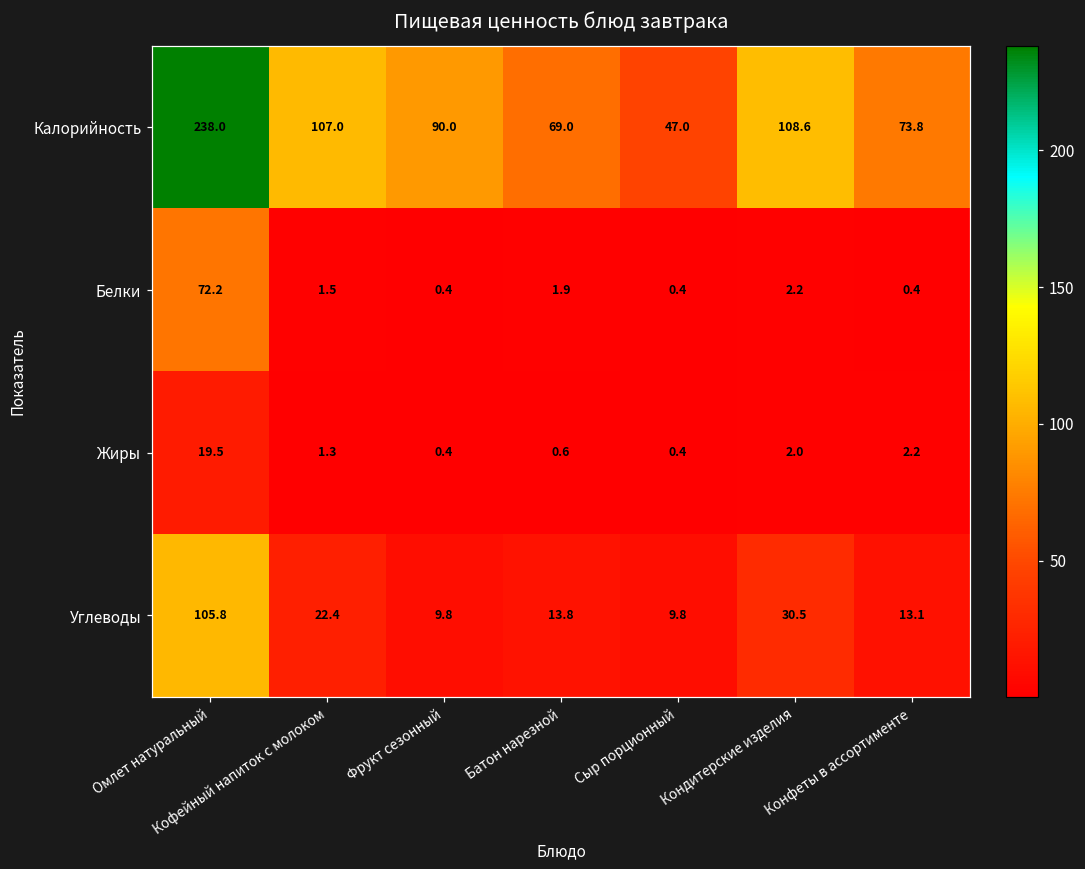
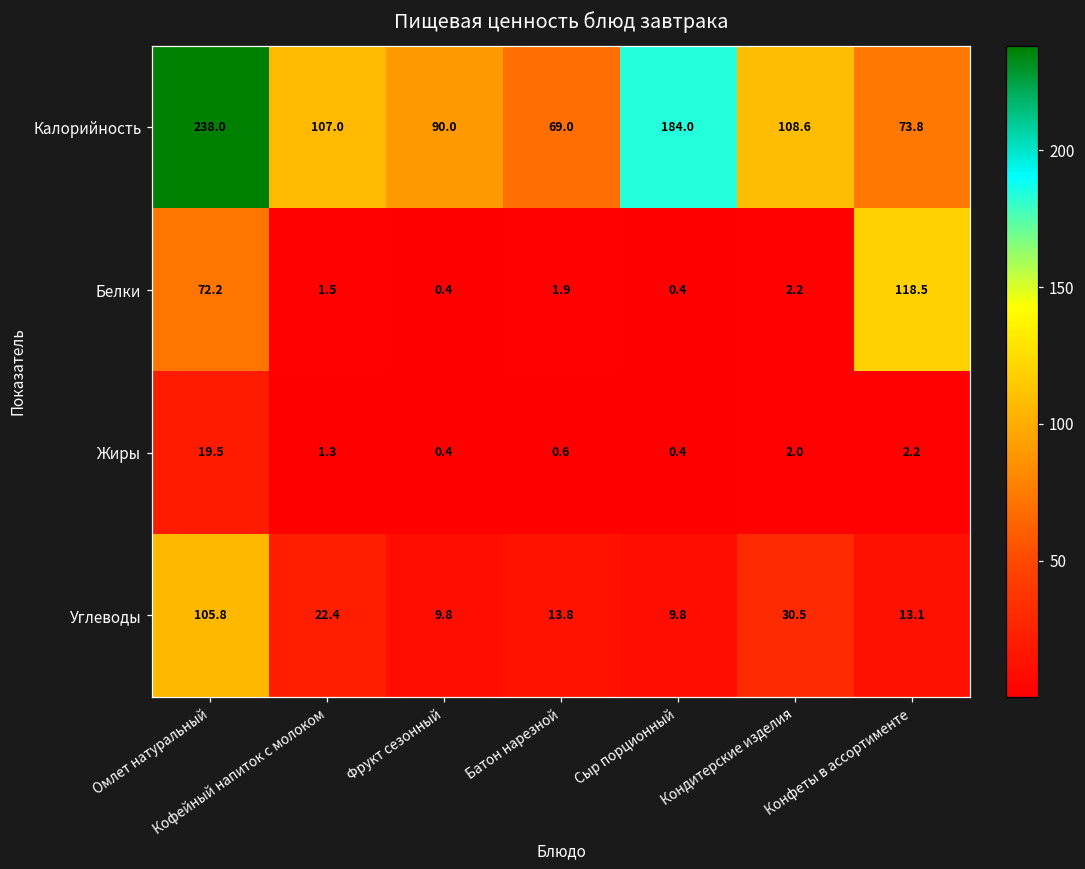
  {
    "Калорийность": {
      "Омлет натуральный": 238.0,
      "Кофейный напиток с молоком": 107.0,
      "Фрукт сезонный": 90.0,
      "Батон нарезной": 69.0,
-     "Сыр порционный": 47.0,
+     "Сыр порционный": 184.0,
      "Кондитерские изделия": 108.6,
      "Конфеты в ассортименте": 73.8
    },
    "Белки": {
      "Омлет натуральный": 72.2,
      "Кофейный напиток с молоком": 1.5,
      "Фрукт сезонный": 0.4,
      "Батон нарезной": 1.9,
      "Сыр порционный": 0.4,
      "Кондитерские изделия": 2.2,
-     "Конфеты в ассортименте": 0.4
+     "Конфеты в ассортименте": 118.5
    },
    "Жиры": {
      "Омлет натуральный": 19.5,
      "Кофейный напиток с молоком": 1.3,
      "Фрукт сезонный": 0.4,
      "Батон нарезной": 0.6,
      "Сыр порционный": 0.4,
      "Кондитерские изделия": 2.0,
      "Конфеты в ассортименте": 2.2
    },
    "Углеводы": {
      "Омлет натуральный": 105.8,
      "Кофейный напиток с молоком": 22.4,
      "Фрукт сезонный": 9.8,
      "Батон нарезной": 13.8,
      "Сыр порционный": 9.8,
      "Кондитерские изделия": 30.5,
      "Конфеты в ассортименте": 13.1
    }
  }
